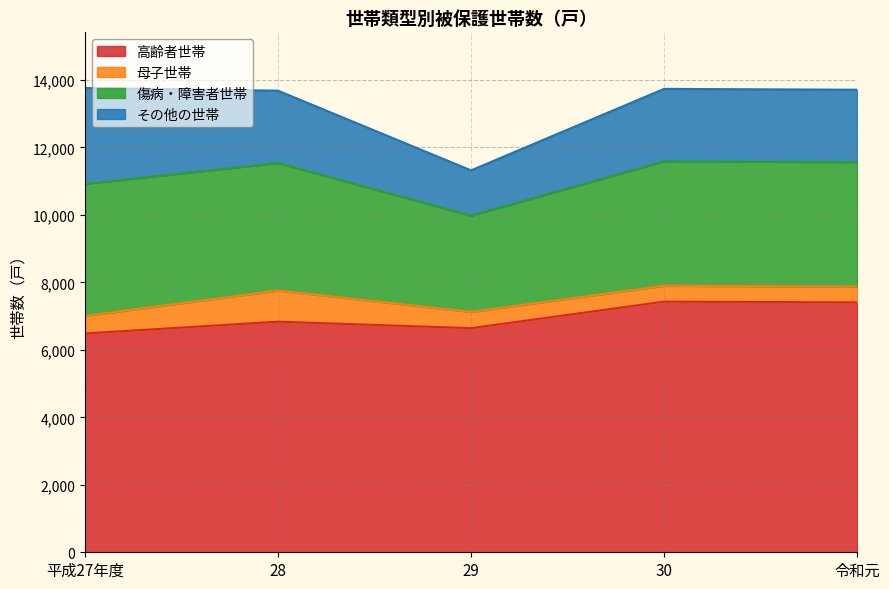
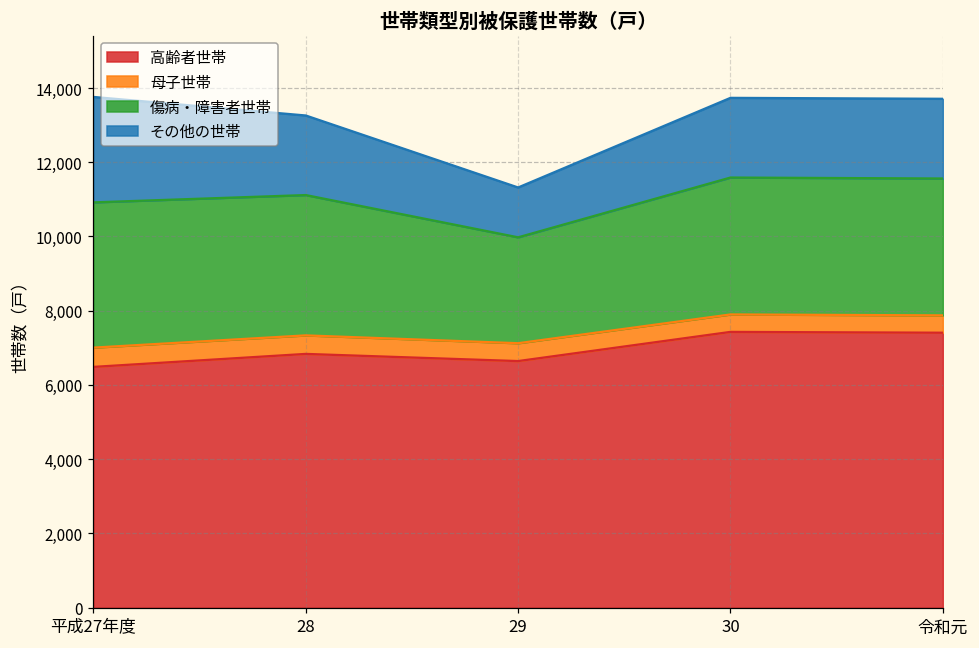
  {
    "高齢者世帯": {
      "平成27年度": "6,500",
      "28": "6,800",
      "29": "6,600",
      "30": "7,400",
      "令和元": "7,400"
    },
    "母子世帯": {
      "平成27年度": "500",
-     "28": "900",
+     "28": "500",
      "29": "500",
      "30": "500",
      "令和元": "500"
    },
    "傷病・障害者世帯": {
      "平成27年度": "3,900",
      "28": "3,800",
      "29": "2,900",
      "30": "3,700",
      "令和元": "3,700"
    },
    "その他の世帯": {
      "平成27年度": "2,800",
      "28": "2,100",
      "29": "1,300",
      "30": "2,100",
      "令和元": "2,100"
    }
  }
